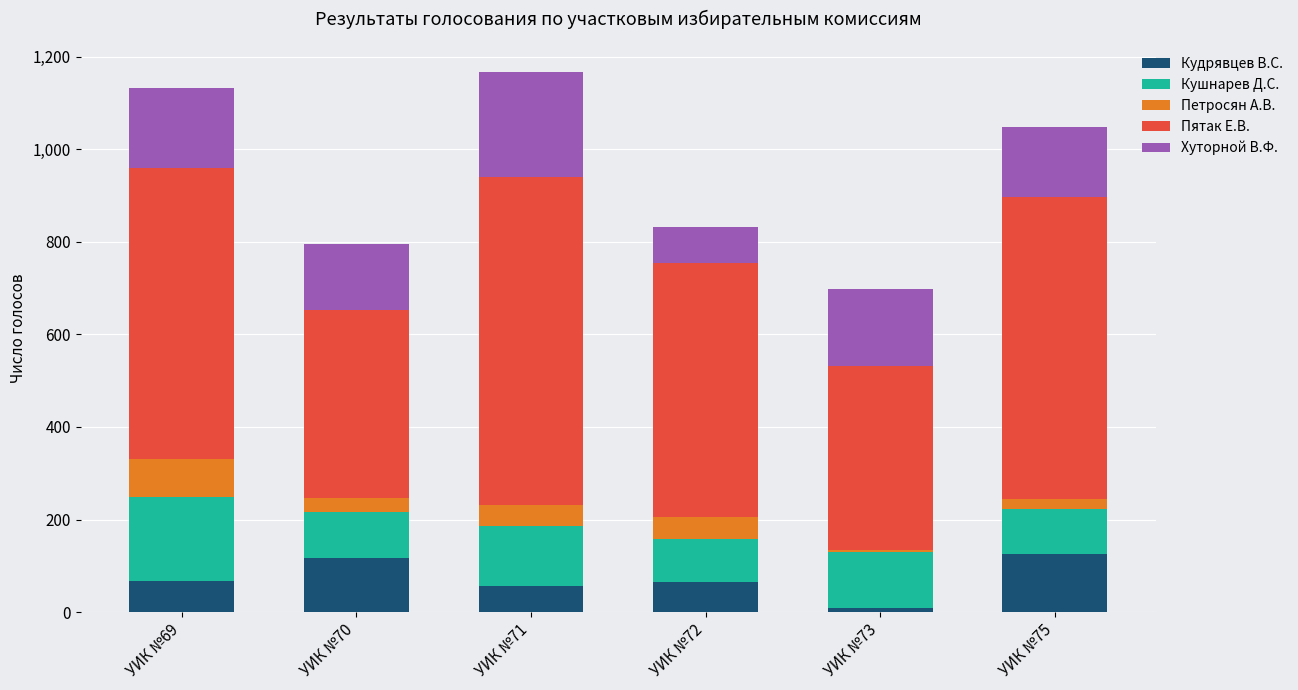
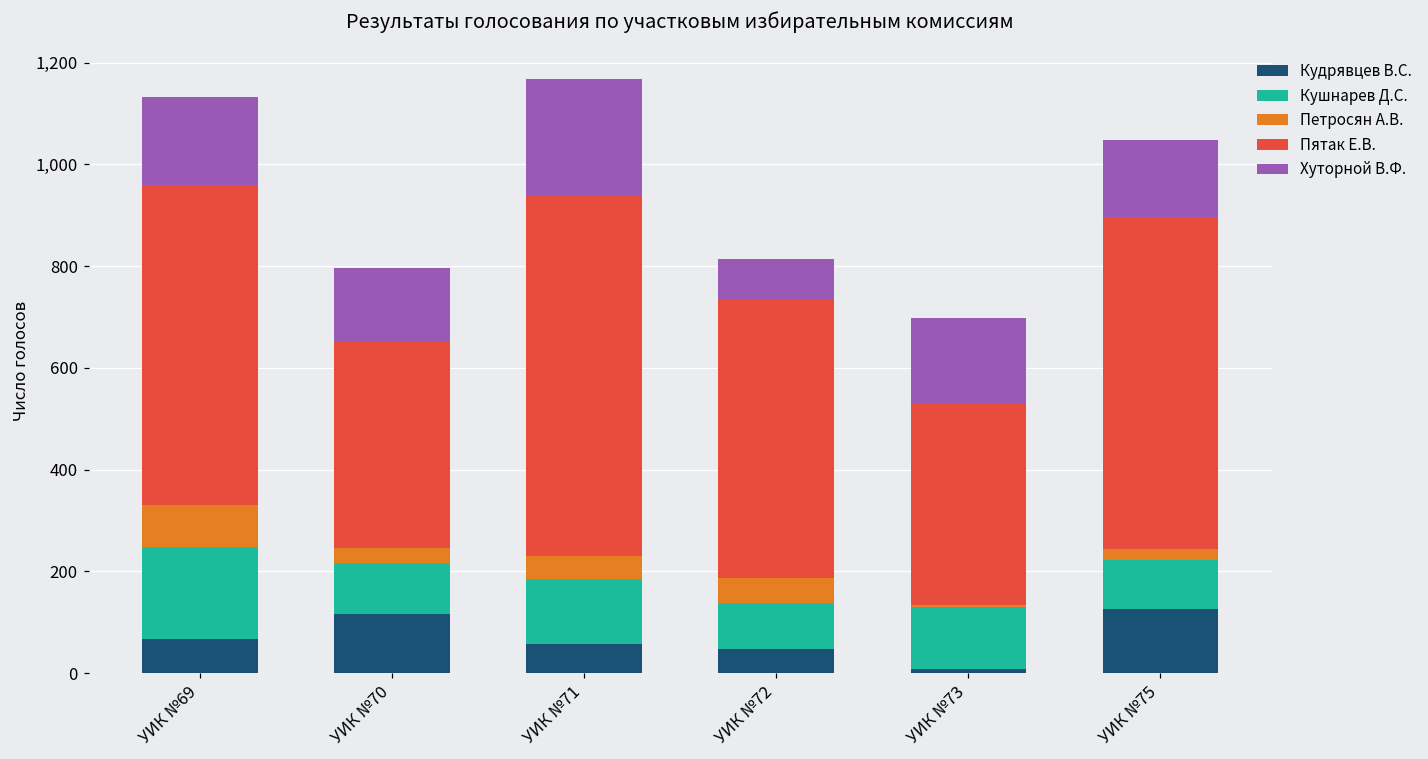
  {
    "Кудрявцев В.С.": {
      "УИК №69": 70,
      "УИК №70": 120,
      "УИК №71": 60,
-     "УИК №72": 70,
+     "УИК №72": 50,
      "УИК №73": 10,
      "УИК №75": 130
    },
    "Кушнарев Д.С.": {
      "УИК №69": 180,
      "УИК №70": 100,
      "УИК №71": 130,
      "УИК №72": 90,
      "УИК №73": 120,
      "УИК №75": 100
    },
    "Хуторной В.Ф.": {
      "УИК №69": 170,
      "УИК №70": 140,
      "УИК №71": 230,
      "УИК №72": 80,
      "УИК №73": 170,
      "УИК №75": 150
    }
  }
